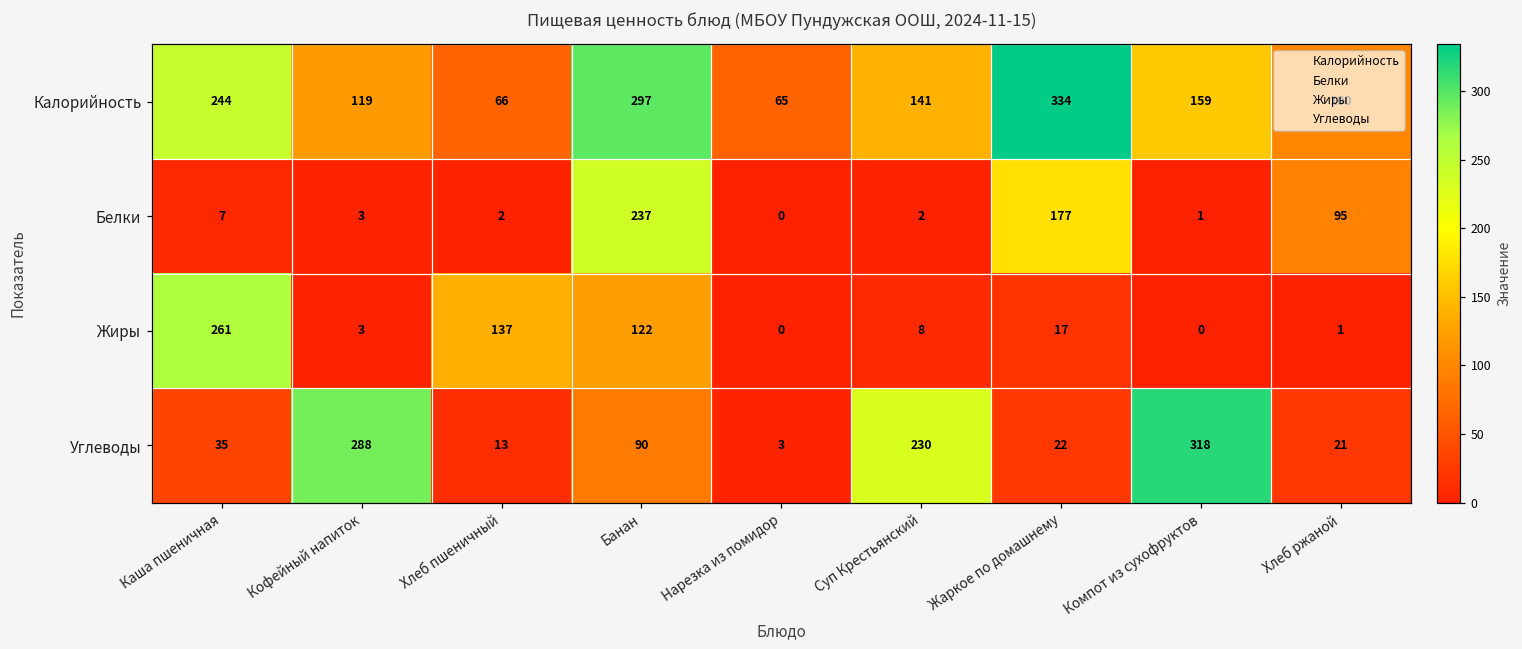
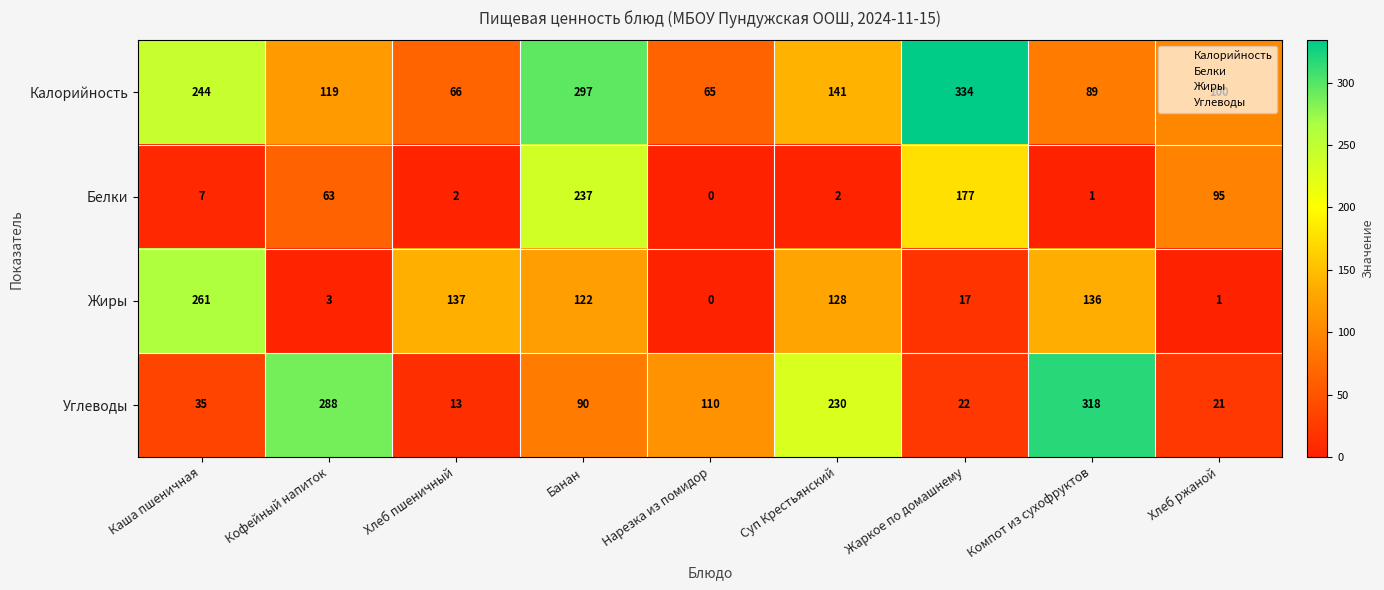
  {
    "Калорийность": {
      "Каша пшеничная": 244,
      "Кофейный напиток": 119,
      "Хлеб пшеничный": 66,
      "Банан": 297,
      "Нарезка из помидор": 65,
      "Суп Крестьянский": 141,
      "Жаркое по домашнему": 334,
-     "Компот из сухофруктов": 159
+     "Компот из сухофруктов": 89
    },
    "Белки": {
      "Каша пшеничная": 7,
-     "Кофейный напиток": 3,
+     "Кофейный напиток": 63,
      "Хлеб пшеничный": 2,
      "Банан": 237,
      "Нарезка из помидор": 0,
      "Суп Крестьянский": 2,
      "Жаркое по домашнему": 177,
      "Компот из сухофруктов": 1,
      "Хлеб ржаной": 95
    },
    "Жиры": {
      "Каша пшеничная": 261,
      "Кофейный напиток": 3,
      "Хлеб пшеничный": 137,
      "Банан": 122,
      "Нарезка из помидор": 0,
-     "Суп Крестьянский": 8,
+     "Суп Крестьянский": 128,
      "Жаркое по домашнему": 17,
-     "Компот из сухофруктов": 0,
+     "Компот из сухофруктов": 136,
      "Хлеб ржаной": 1
    },
    "Углеводы": {
      "Каша пшеничная": 35,
      "Кофейный напиток": 288,
      "Хлеб пшеничный": 13,
      "Банан": 90,
-     "Нарезка из помидор": 3,
+     "Нарезка из помидор": 110,
      "Суп Крестьянский": 230,
      "Жаркое по домашнему": 22,
      "Компот из сухофруктов": 318,
      "Хлеб ржаной": 21
    }
  }
